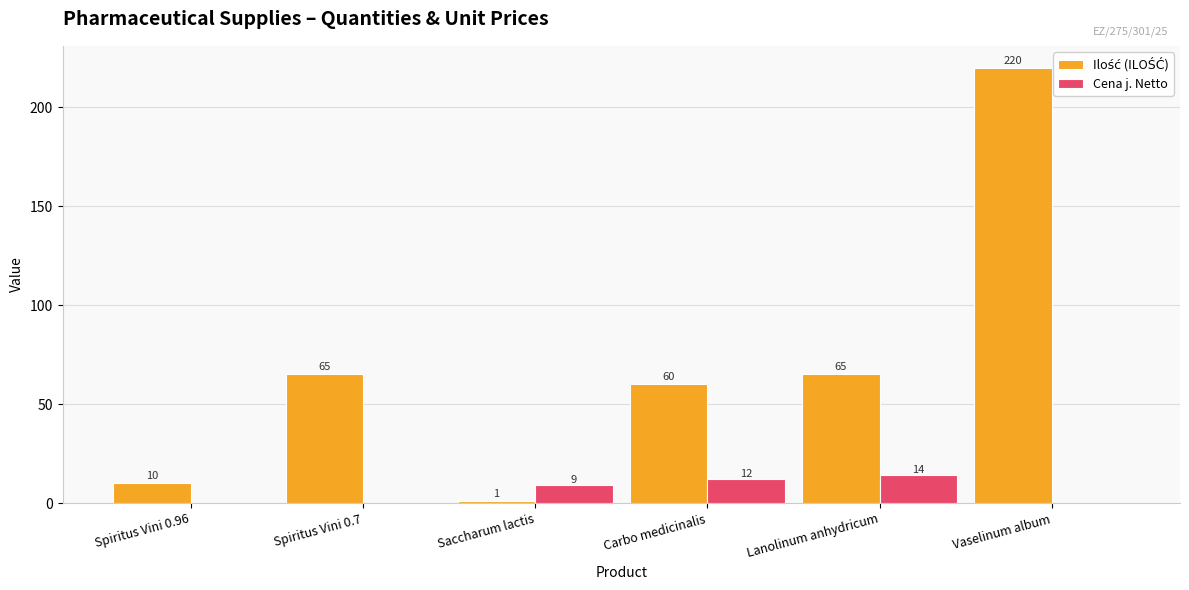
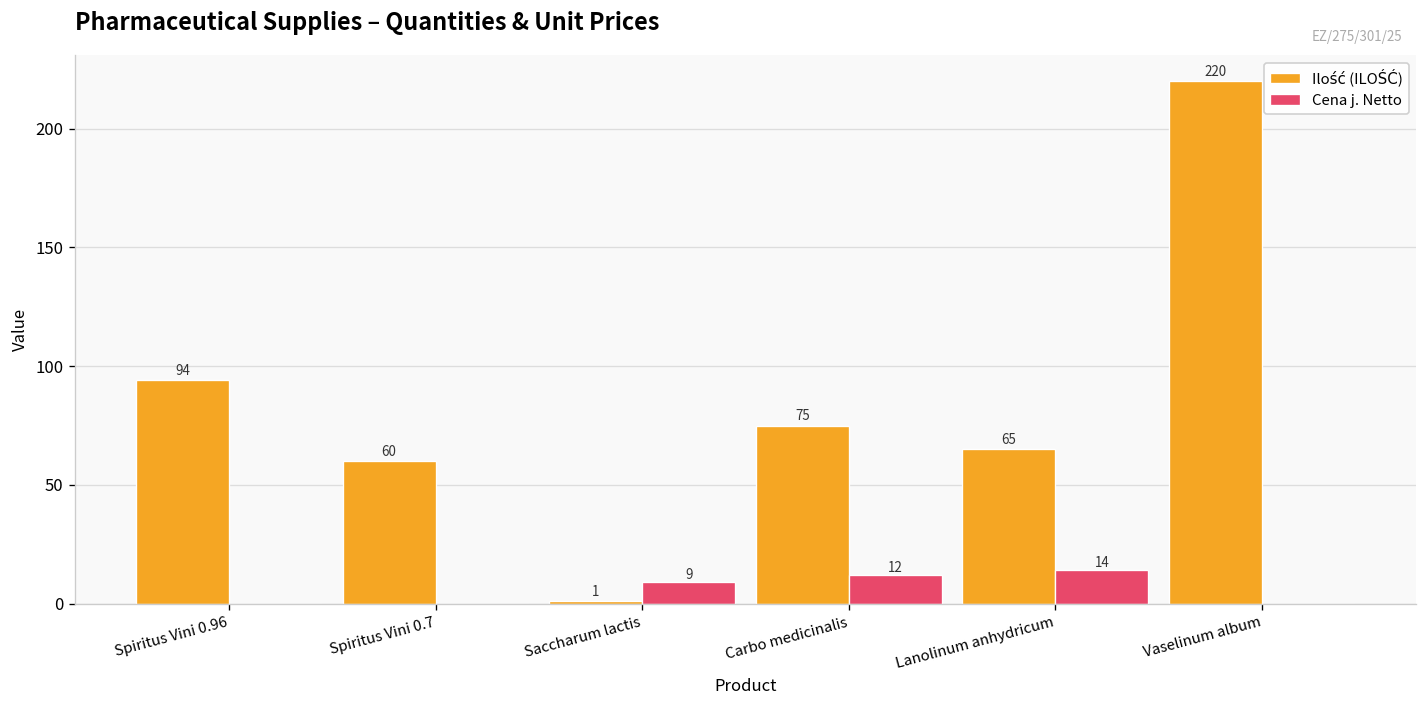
  {
    "Ilość (ILOŚĆ)": {
-     "Spiritus Vini 0.96": 10,
-     "Spiritus Vini 0.7": 65,
+     "Spiritus Vini 0.96": 94,
+     "Spiritus Vini 0.7": 60,
      "Saccharum lactis": 1,
-     "Carbo medicinalis": 60,
+     "Carbo medicinalis": 75,
      "Lanolinum anhydricum": 65,
      "Vaselinum album": 220
    },
    "Cena j. Netto": {
      "Saccharum lactis": 9,
      "Carbo medicinalis": 12,
      "Lanolinum anhydricum": 14
    }
  }
